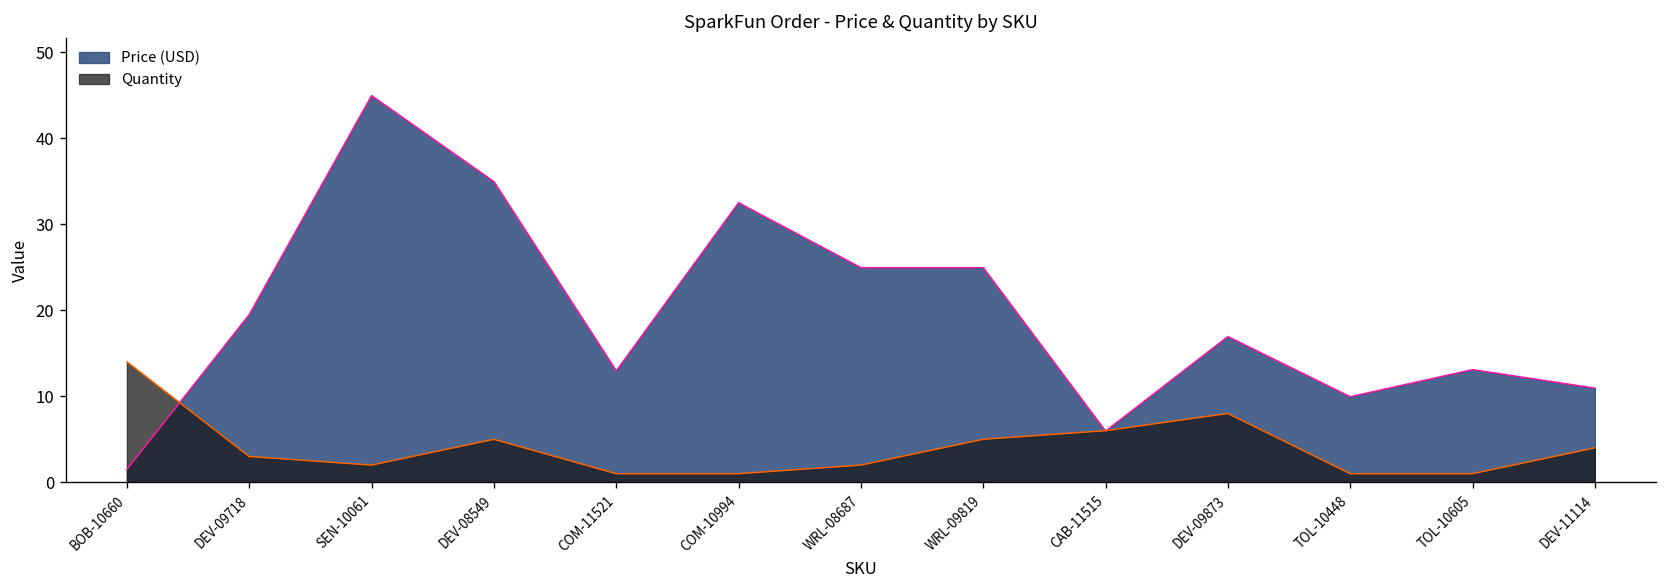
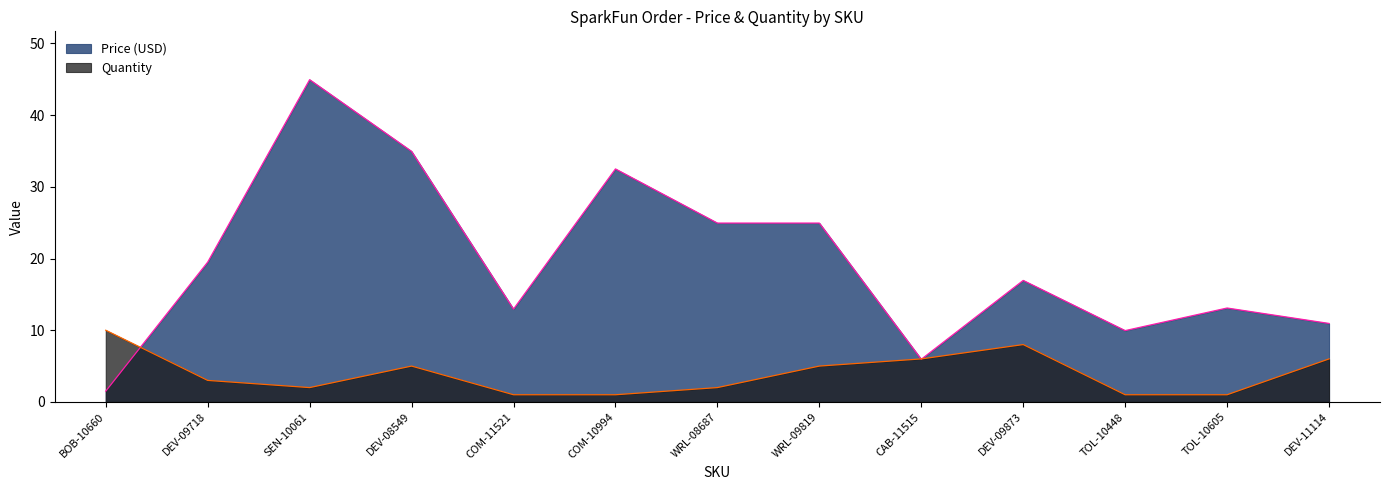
  {
    "Price (USD)": {
      "BOB-10660": 2,
      "DEV-09718": 20,
      "SEN-10061": 45,
      "DEV-08549": 35,
      "COM-11521": 13,
      "COM-10994": 33,
      "WRL-08687": 25,
      "WRL-09819": 25,
      "DEV-09873": 17,
      "TOL-10448": 10,
      "TOL-10605": 13,
      "DEV-11114": 11
    },
    "Quantity": {
-     "BOB-10660": 14,
+     "BOB-10660": 10,
      "DEV-09718": 3,
      "SEN-10061": 2,
      "DEV-08549": 5,
      "COM-11521": 1,
      "COM-10994": 1,
      "WRL-08687": 2,
      "WRL-09819": 5,
      "DEV-09873": 8,
      "TOL-10448": 1,
      "TOL-10605": 1,
-     "DEV-11114": 4
+     "DEV-11114": 6
    }
  }
